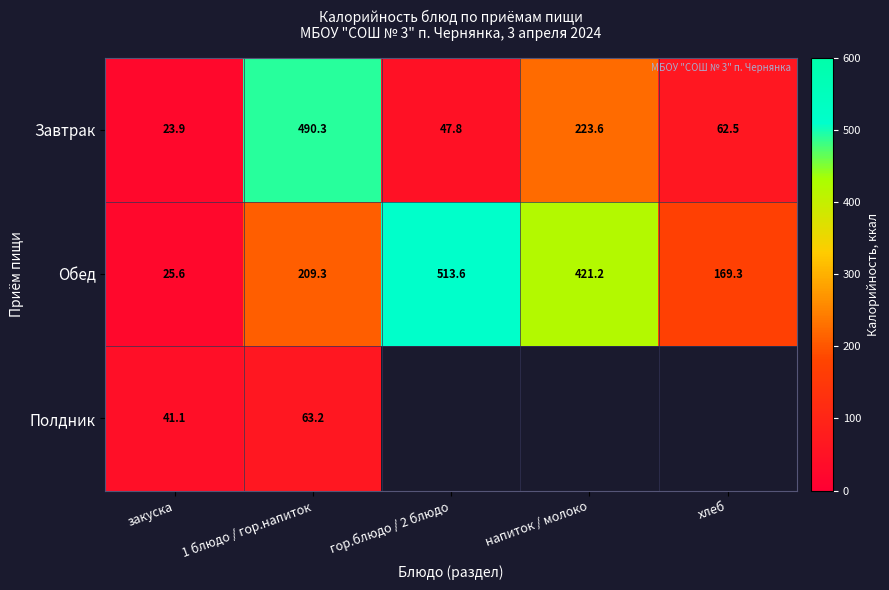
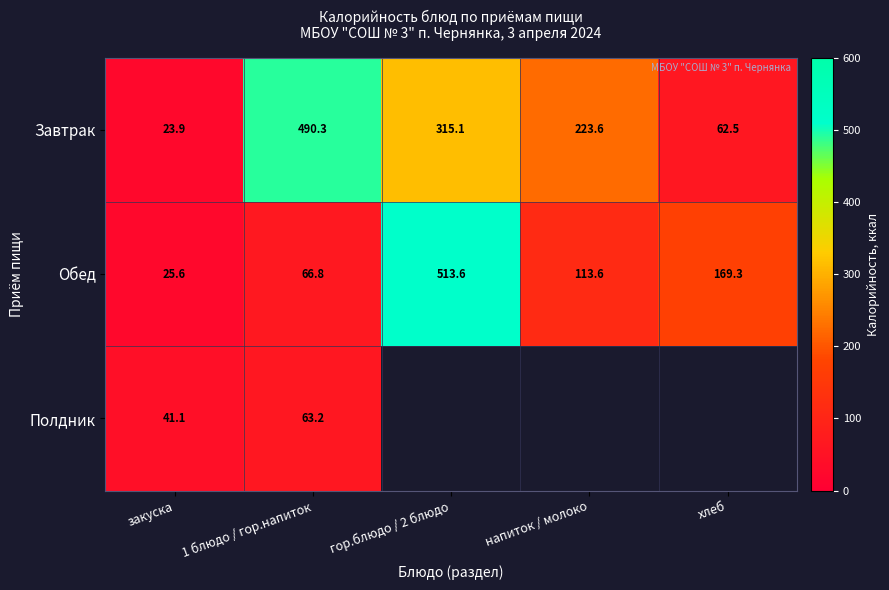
  {
    "Завтрак": {
      "закуска": 23.9,
      "1 блюдо / гор.напиток": 490.3,
-     "гор.блюдо / 2 блюдо": 47.8,
+     "гор.блюдо / 2 блюдо": 315.1,
      "напиток / молоко": 223.6
    },
    "Обед": {
      "закуска": 25.6,
-     "1 блюдо / гор.напиток": 209.3,
+     "1 блюдо / гор.напиток": 66.8,
      "гор.блюдо / 2 блюдо": 513.6,
-     "напиток / молоко": 421.2,
+     "напиток / молоко": 113.6,
      "хлеб": 169.3
    },
    "Полдник": {
      "закуска": 41.1,
      "1 блюдо / гор.напиток": 63.2
    }
  }
